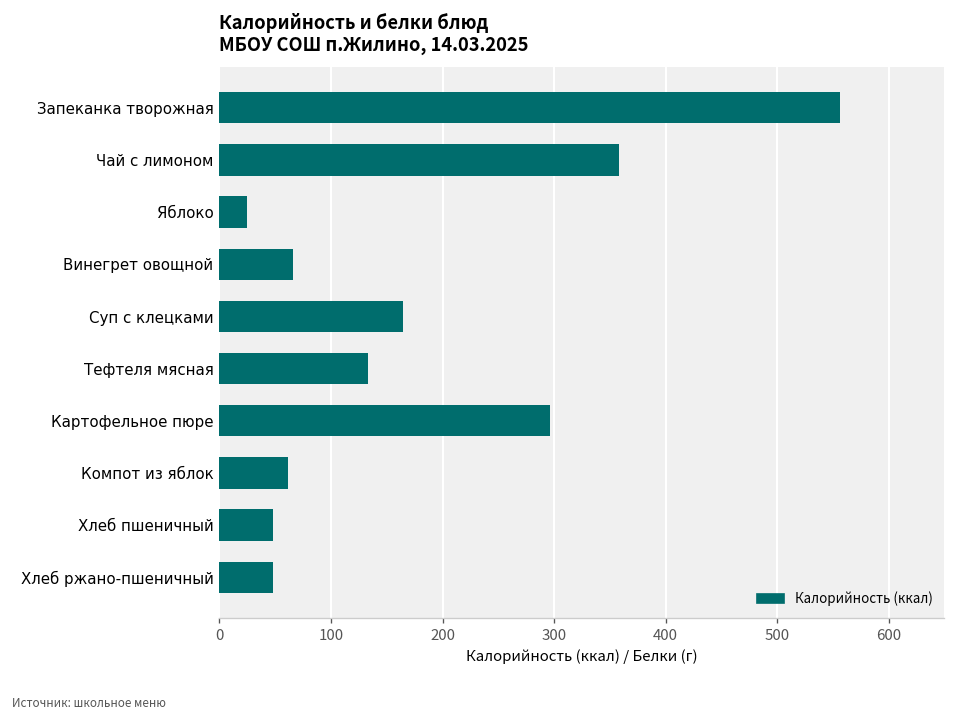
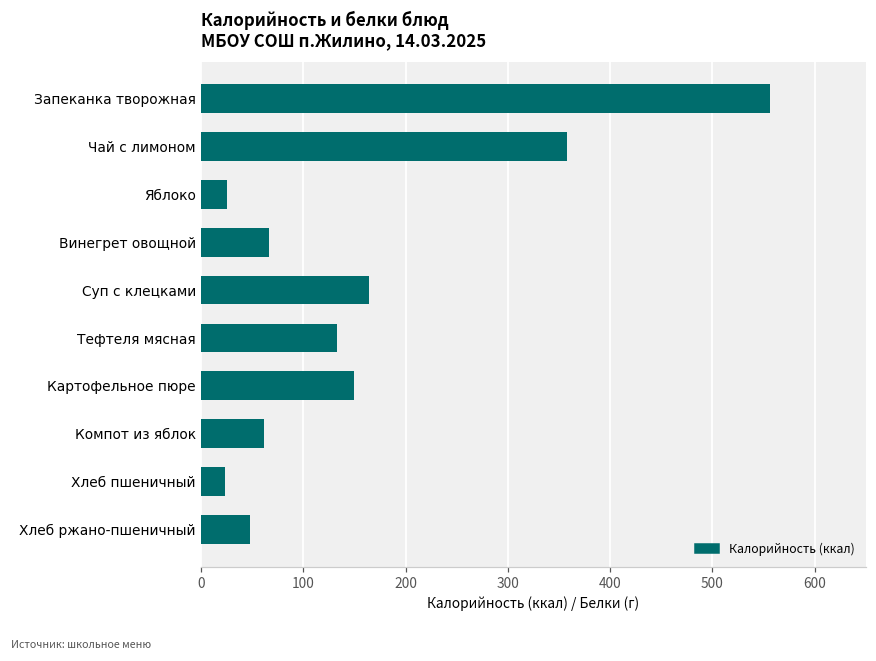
  {
    "Запеканка творожная": 560,
    "Чай с лимоном": 360,
    "Яблоко": 20,
    "Винегрет овощной": 70,
    "Суп с клецками": 160,
    "Тефтеля мясная": 130,
-   "Картофельное пюре": 300,
+   "Картофельное пюре": 150,
    "Компот из яблок": 60,
-   "Хлеб пшеничный": 50,
+   "Хлеб пшеничный": 20,
    "Хлеб ржано-пшеничный": 50
  }
